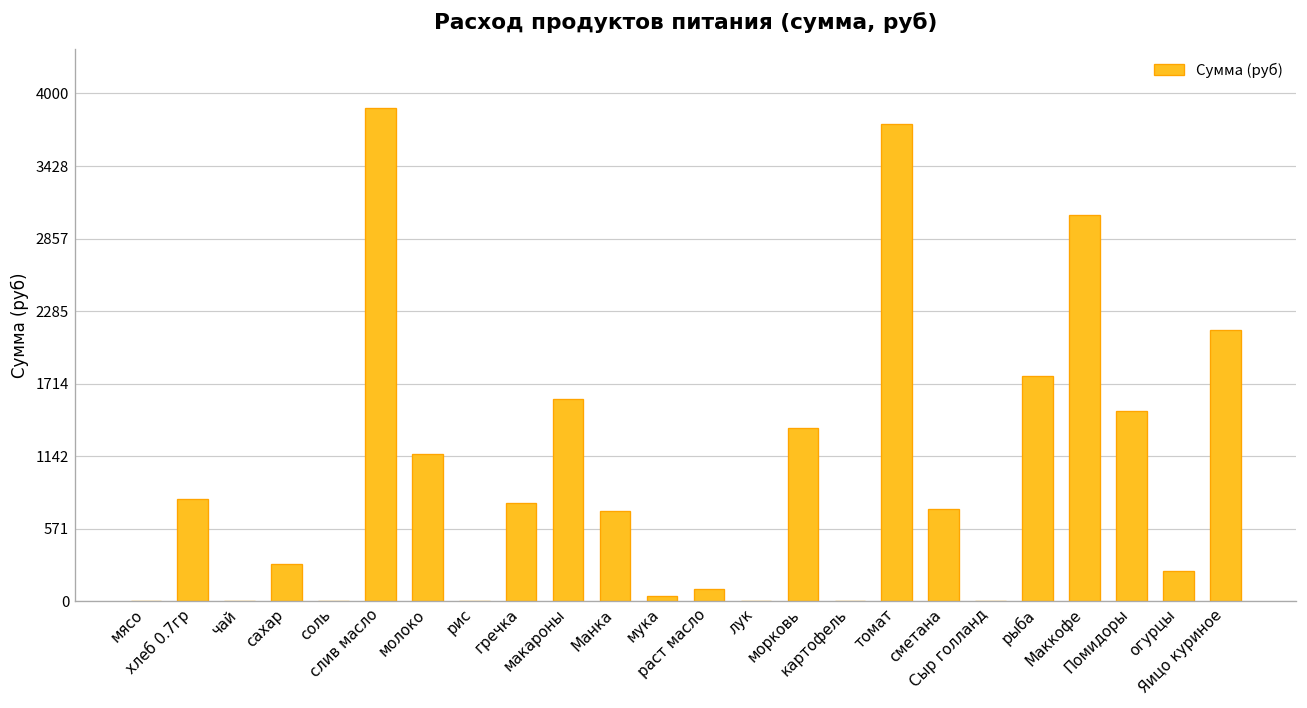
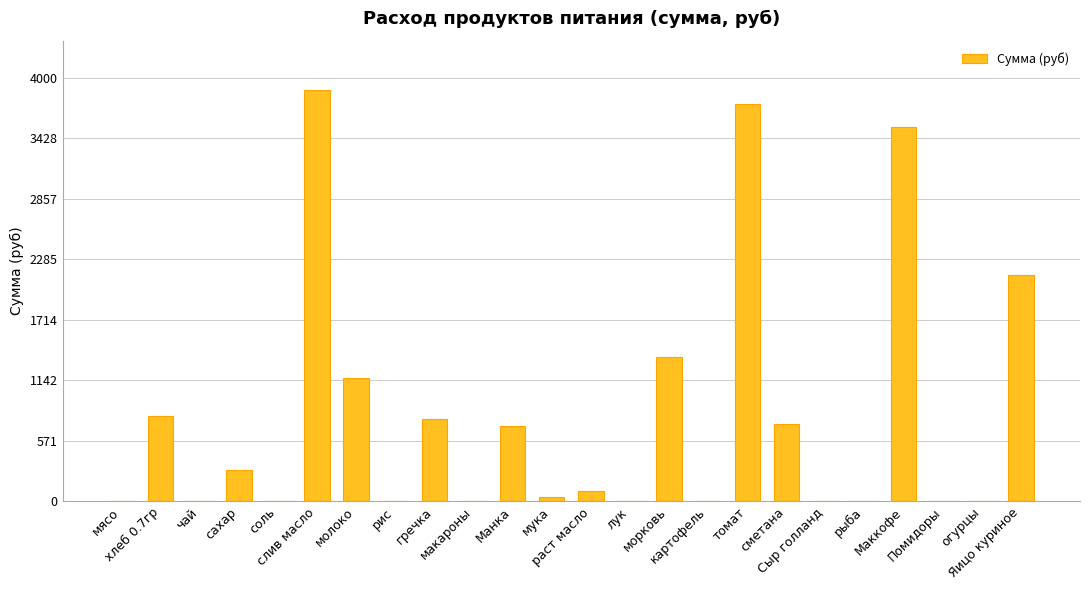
  {
    "мясо": 0,
    "хлеб 0.7гр": 810,
    "чай": 0,
    "сахар": 290,
    "слив масло": 3880,
    "молоко": 1160,
    "рис": 0,
    "гречка": 780,
-   "макароны": 1600,
+   "макароны": 0,
    "Манка": 710,
    "мука": 40,
    "раст масло": 100,
    "лук": 0,
    "морковь": 1370,
    "картофель": 0,
    "томат": 3760,
    "сметана": 730,
    "Сыр голланд": 0,
-   "рыба": 1780,
-   "Маккофе": 3050,
-   "Помидоры": 1500,
-   "огурцы": 240,
+   "рыба": 0,
+   "Маккофе": 3540,
+   "Помидоры": 0,
+   "огурцы": 0,
    "Яицо куриное": 2140
  }
